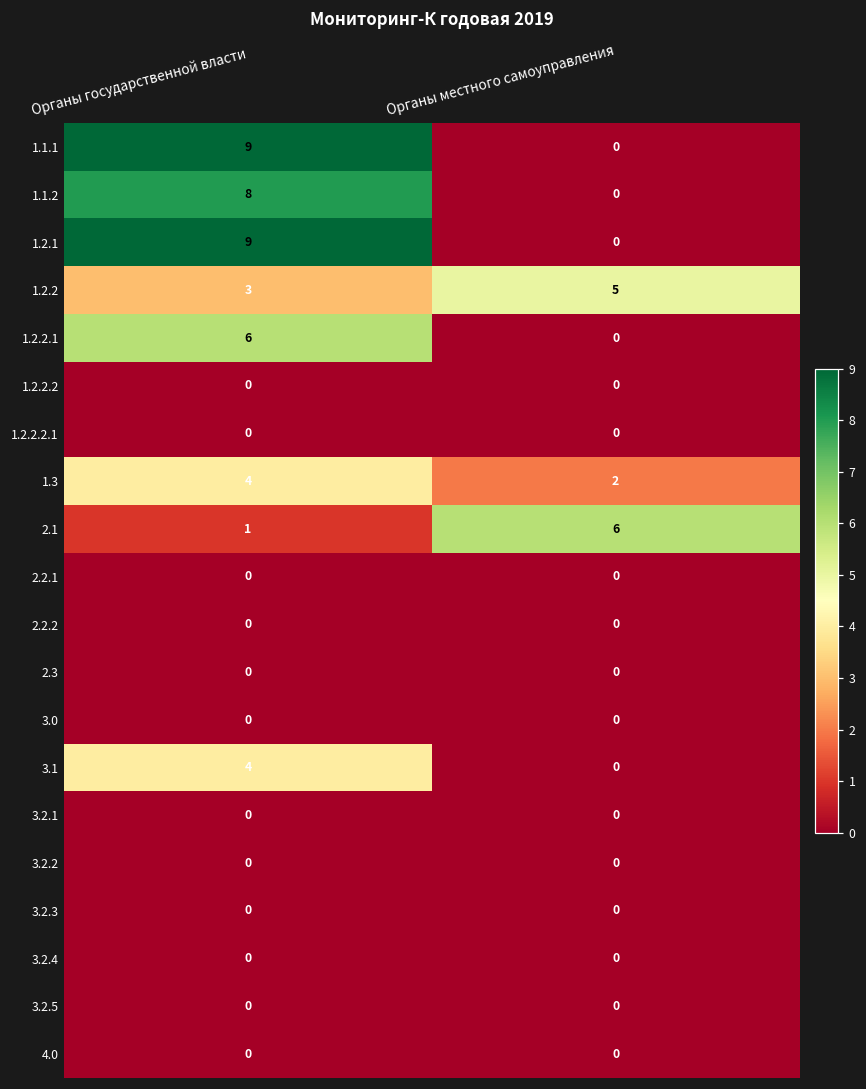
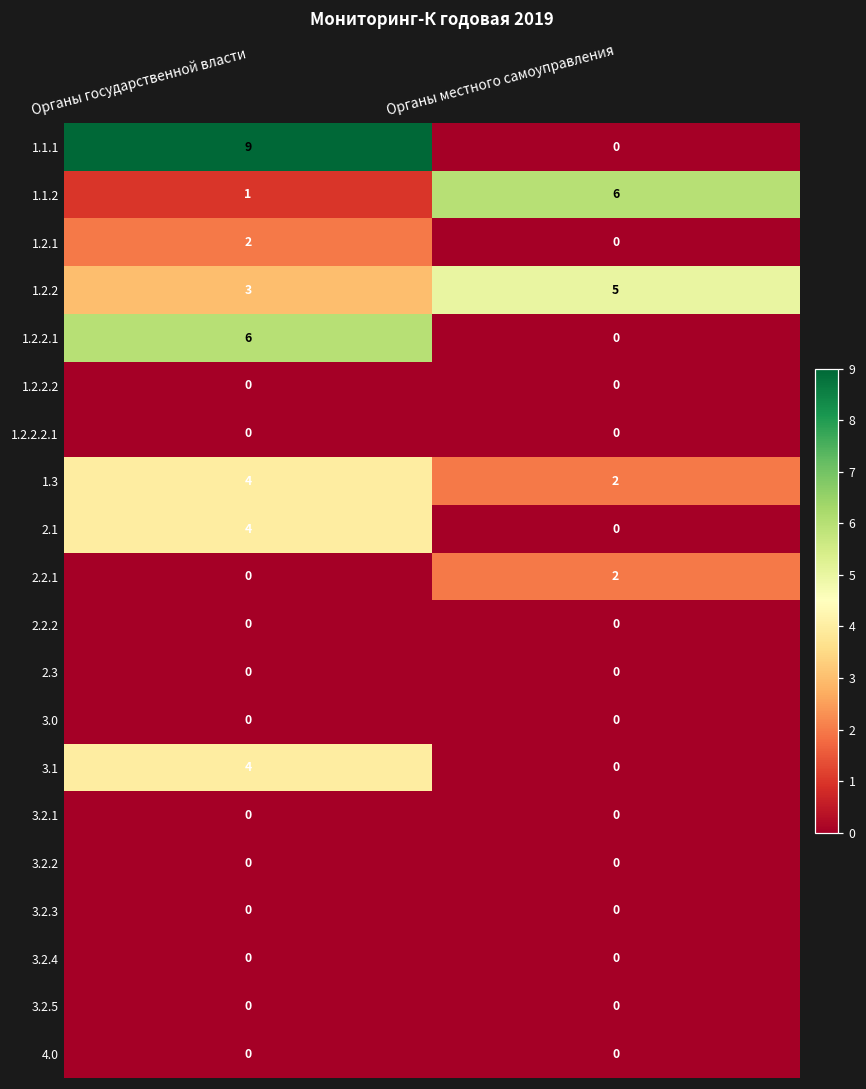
  {
    "1.1.1": {
      "Органы государственной власти": 9,
      "Органы местного самоуправления": 0
    },
    "1.1.2": {
-     "Органы государственной власти": 8,
-     "Органы местного самоуправления": 0
+     "Органы государственной власти": 1,
+     "Органы местного самоуправления": 6
    },
    "1.2.1": {
-     "Органы государственной власти": 9,
+     "Органы государственной власти": 2,
      "Органы местного самоуправления": 0
    },
    "1.2.2": {
      "Органы государственной власти": 3,
      "Органы местного самоуправления": 5
    },
    "1.2.2.1": {
      "Органы государственной власти": 6,
      "Органы местного самоуправления": 0
    },
    "1.2.2.2": {
      "Органы государственной власти": 0,
      "Органы местного самоуправления": 0
    },
    "1.2.2.2.1": {
      "Органы государственной власти": 0,
      "Органы местного самоуправления": 0
    },
    "1.3": {
      "Органы государственной власти": 4,
      "Органы местного самоуправления": 2
    },
    "2.1": {
-     "Органы государственной власти": 1,
-     "Органы местного самоуправления": 6
+     "Органы государственной власти": 4,
+     "Органы местного самоуправления": 0
    },
    "2.2.1": {
      "Органы государственной власти": 0,
-     "Органы местного самоуправления": 0
+     "Органы местного самоуправления": 2
    },
    "2.2.2": {
      "Органы государственной власти": 0,
      "Органы местного самоуправления": 0
    },
    "2.3": {
      "Органы государственной власти": 0,
      "Органы местного самоуправления": 0
    },
    "3.0": {
      "Органы государственной власти": 0,
      "Органы местного самоуправления": 0
    },
    "3.1": {
      "Органы государственной власти": 4,
      "Органы местного самоуправления": 0
    },
    "3.2.1": {
      "Органы государственной власти": 0,
      "Органы местного самоуправления": 0
    },
    "3.2.2": {
      "Органы государственной власти": 0,
      "Органы местного самоуправления": 0
    },
    "3.2.3": {
      "Органы государственной власти": 0,
      "Органы местного самоуправления": 0
    },
    "3.2.4": {
      "Органы государственной власти": 0,
      "Органы местного самоуправления": 0
    },
    "3.2.5": {
      "Органы государственной власти": 0,
      "Органы местного самоуправления": 0
    },
    "4.0": {
      "Органы государственной власти": 0,
      "Органы местного самоуправления": 0
    }
  }
